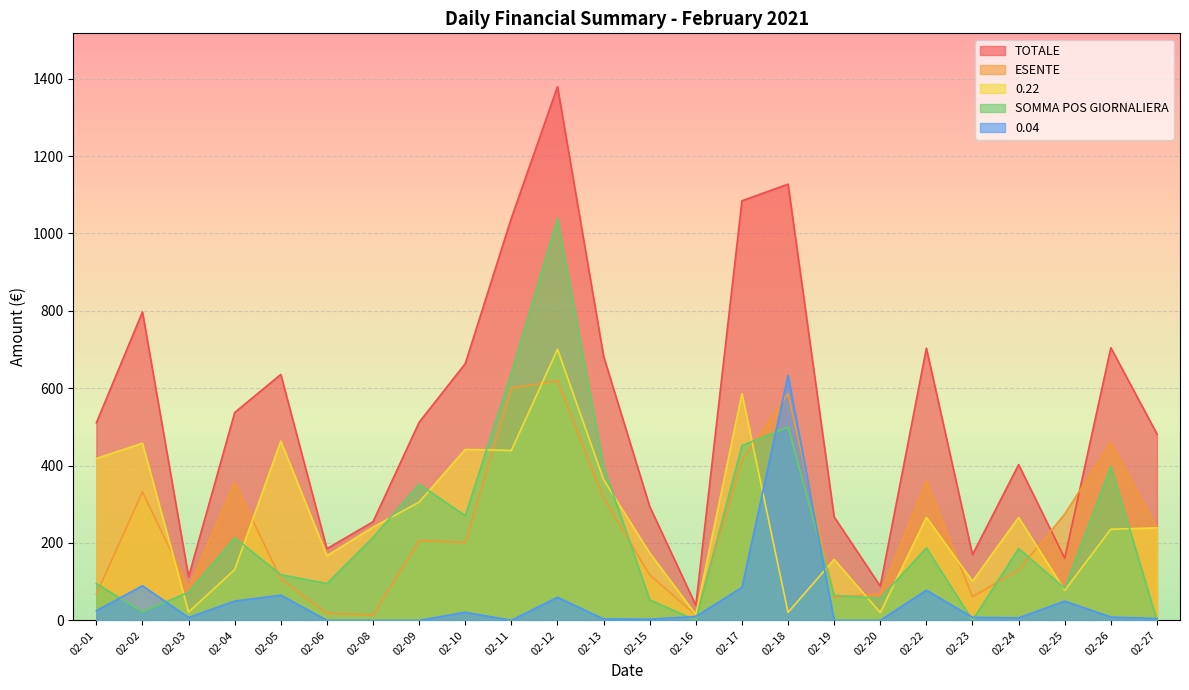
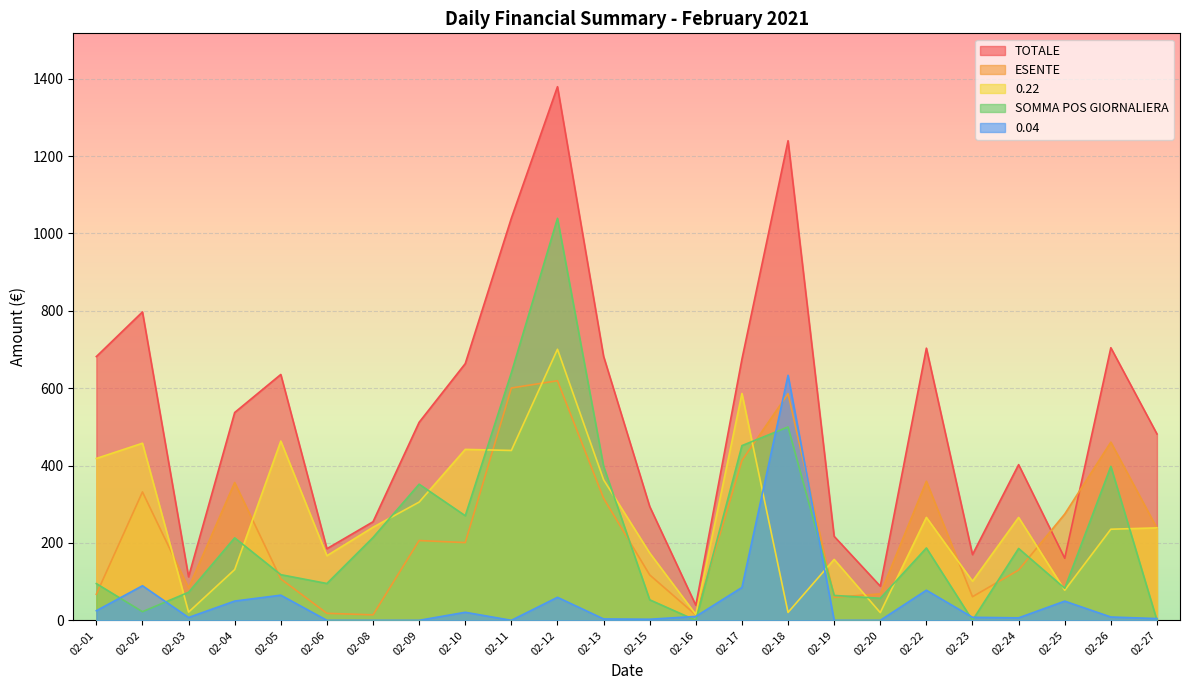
  {
    "TOTALE": {
-     "02-01": 510,
+     "02-01": 680,
      "02-02": 800,
      "02-03": 110,
      "02-04": 540,
      "02-05": 640,
      "02-06": 190,
      "02-08": 250,
      "02-09": 510,
      "02-10": 660,
      "02-11": 1040,
      "02-12": 1380,
      "02-13": 680,
      "02-15": 290,
      "02-16": 40,
-     "02-17": 1080,
-     "02-18": 1130,
-     "02-19": 270,
+     "02-17": 680,
+     "02-18": 1240,
+     "02-19": 220,
      "02-20": 90,
      "02-22": 700,
      "02-23": 170,
      "02-24": 400,
      "02-25": 160,
      "02-26": 700,
      "02-27": 480
    },
    "SOMMA POS GIORNALIERA": {
      "02-01": 90,
      "02-02": 20,
      "02-03": 70,
      "02-04": 210,
      "02-05": 120,
      "02-06": 100,
      "02-08": 210,
      "02-09": 350,
      "02-10": 270,
      "02-11": 640,
      "02-12": 1040,
      "02-13": 400,
      "02-15": 50,
      "02-16": 0,
      "02-17": 450,
      "02-18": 500,
      "02-20": 60,
      "02-22": 190,
      "02-23": 0,
      "02-24": 190,
      "02-26": 400
    },
    "0.04": {
      "02-01": 20,
      "02-02": 90,
      "02-03": 10,
      "02-04": 50,
      "02-05": 70,
      "02-06": 0,
      "02-08": 0,
      "02-09": 0,
      "02-10": 20,
      "02-11": 0,
      "02-12": 60,
      "02-13": 0,
      "02-15": 0,
      "02-17": 80,
      "02-18": 630,
      "02-19": 0,
      "02-20": 0,
      "02-22": 80,
      "02-23": 10,
      "02-24": 10,
      "02-25": 50,
      "02-26": 10
    }
  }
